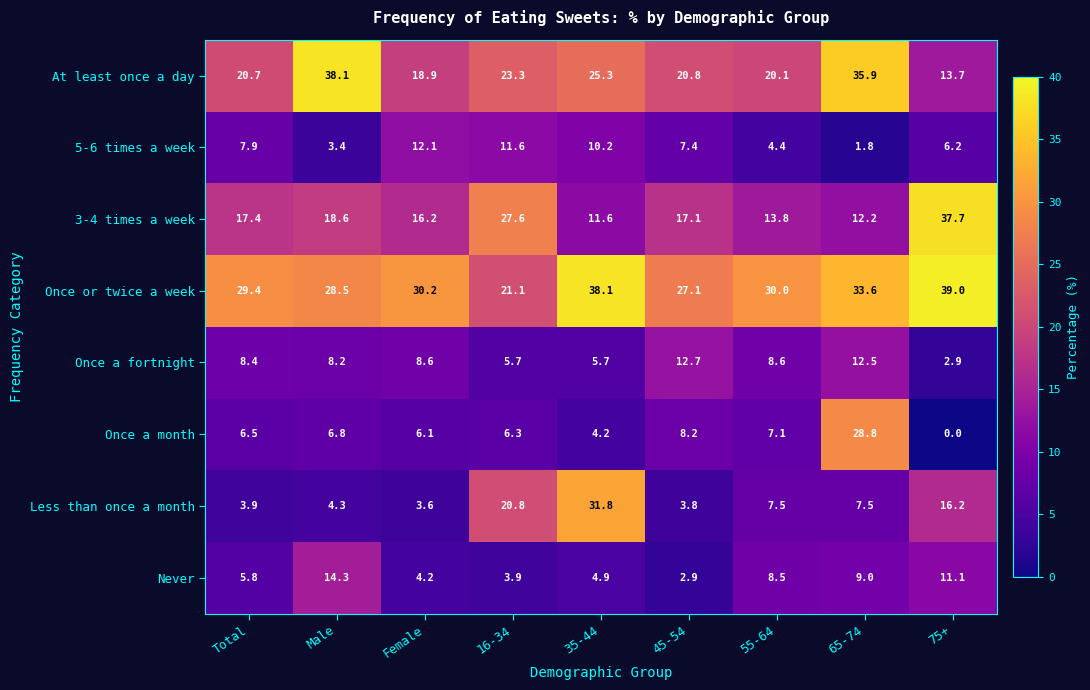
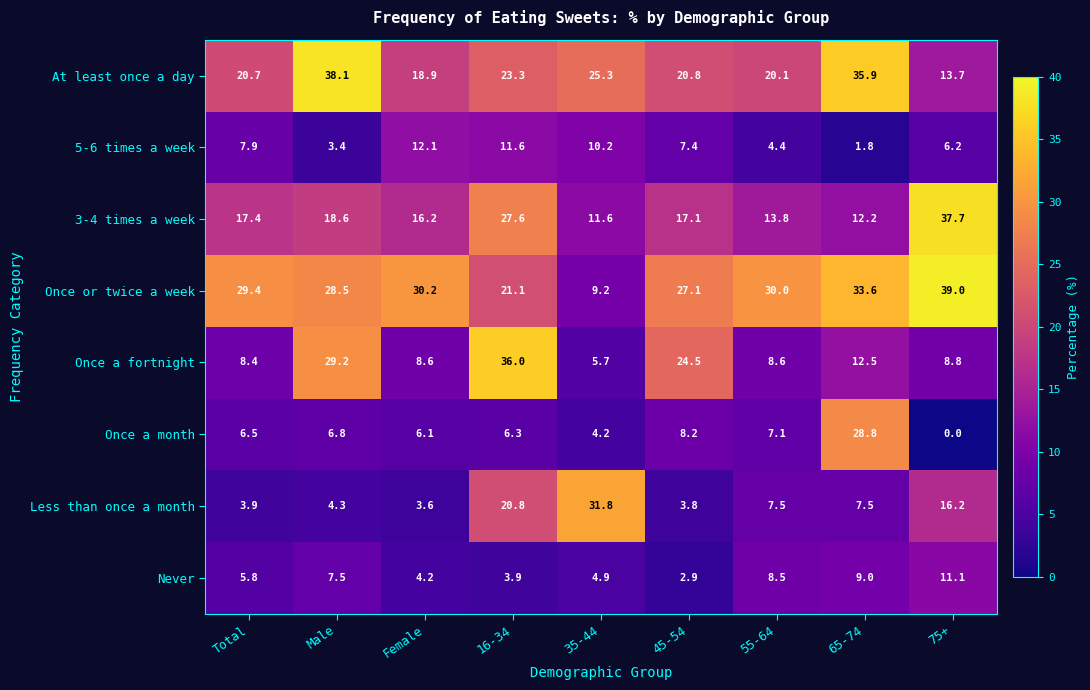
  {
    "At least once a day": {
      "Total": 20.7,
      "Male": 38.1,
      "Female": 18.9,
      "16-34": 23.3,
      "35-44": 25.3,
      "45-54": 20.8,
      "55-64": 20.1,
      "65-74": 35.9,
      "75+": 13.7
    },
    "5-6 times a week": {
      "Total": 7.9,
      "Male": 3.4,
      "Female": 12.1,
      "16-34": 11.6,
      "35-44": 10.2,
      "45-54": 7.4,
      "55-64": 4.4,
      "65-74": 1.8,
      "75+": 6.2
    },
    "3-4 times a week": {
      "Total": 17.4,
      "Male": 18.6,
      "Female": 16.2,
      "16-34": 27.6,
      "35-44": 11.6,
      "45-54": 17.1,
      "55-64": 13.8,
      "65-74": 12.2,
      "75+": 37.7
    },
    "Once or twice a week": {
      "Total": 29.4,
      "Male": 28.5,
      "Female": 30.2,
      "16-34": 21.1,
-     "35-44": 38.1,
+     "35-44": 9.2,
      "45-54": 27.1,
      "55-64": 30.0,
      "65-74": 33.6,
      "75+": 39.0
    },
    "Once a fortnight": {
      "Total": 8.4,
-     "Male": 8.2,
+     "Male": 29.2,
      "Female": 8.6,
-     "16-34": 5.7,
+     "16-34": 36.0,
      "35-44": 5.7,
-     "45-54": 12.7,
+     "45-54": 24.5,
      "55-64": 8.6,
      "65-74": 12.5,
-     "75+": 2.9
+     "75+": 8.8
    },
    "Once a month": {
      "Total": 6.5,
      "Male": 6.8,
      "Female": 6.1,
      "16-34": 6.3,
      "35-44": 4.2,
      "45-54": 8.2,
      "55-64": 7.1,
      "65-74": 28.8,
      "75+": 0.0
    },
    "Less than once a month": {
      "Total": 3.9,
      "Male": 4.3,
      "Female": 3.6,
      "16-34": 20.8,
      "35-44": 31.8,
      "45-54": 3.8,
      "55-64": 7.5,
      "65-74": 7.5,
      "75+": 16.2
    },
    "Never": {
      "Total": 5.8,
-     "Male": 14.3,
+     "Male": 7.5,
      "Female": 4.2,
      "16-34": 3.9,
      "35-44": 4.9,
      "45-54": 2.9,
      "55-64": 8.5,
      "65-74": 9.0,
      "75+": 11.1
    }
  }
